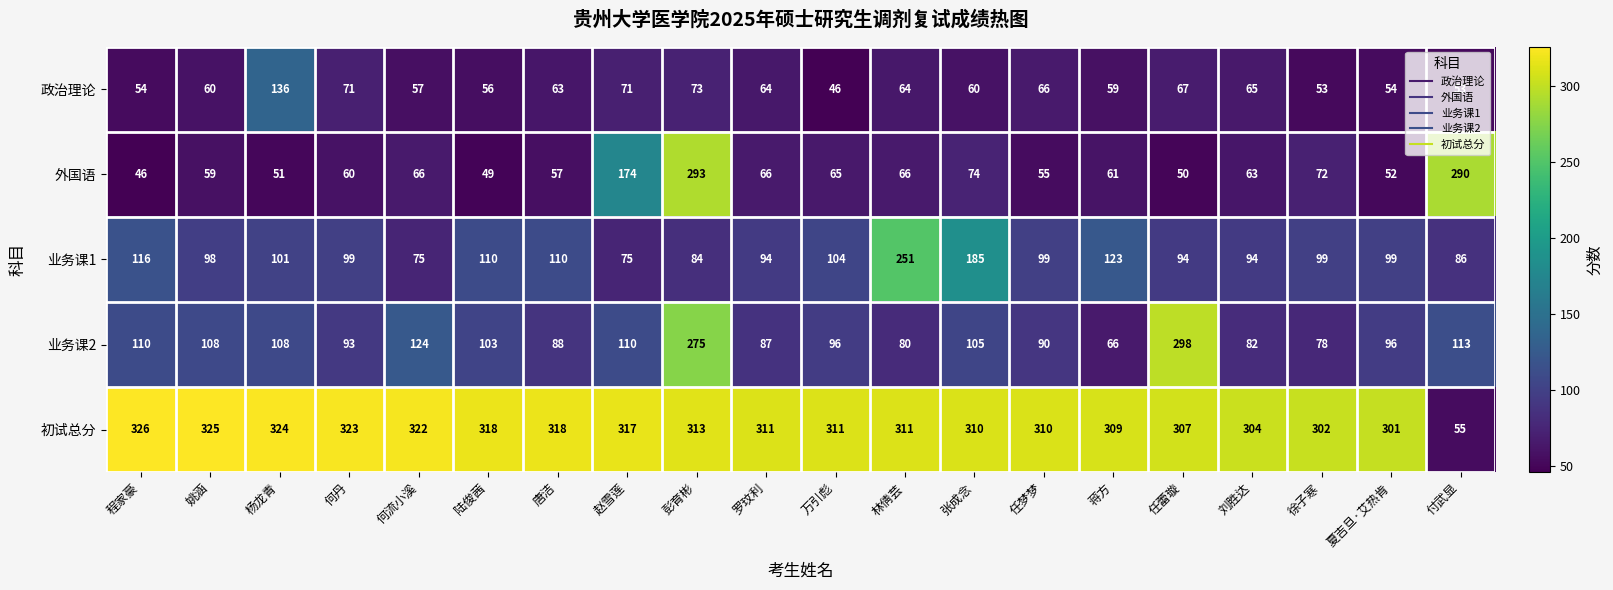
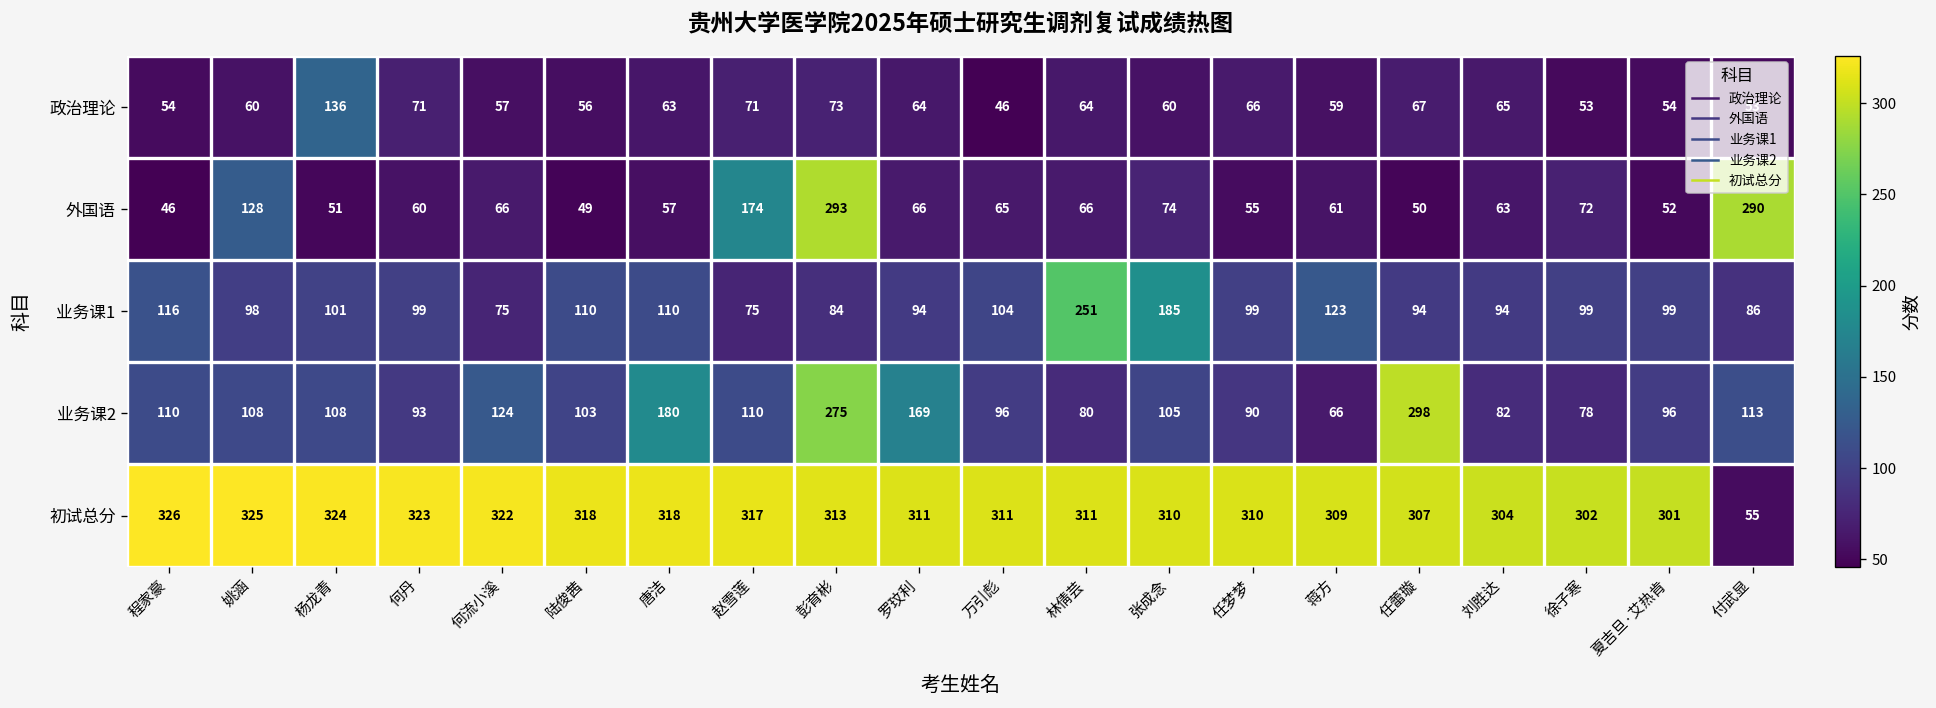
  {
    "政治理论": {
      "程家豪": 54,
      "姚涵": 60,
      "杨龙青": 136,
      "何丹": 71,
      "何流小溪": 57,
      "陆俊茜": 56,
      "唐洁": 63,
      "赵雪莲": 71,
      "彭育彬": 73,
      "罗玟利": 64,
      "万引彪": 46,
      "林倩芸": 64,
      "张成念": 60,
      "任梦梦": 66,
      "蒋方": 59,
      "任蕾璇": 67,
      "刘胜达": 65,
      "徐子寒": 53,
      "夏吉旦·艾热肯": 54
    },
    "外国语": {
      "程家豪": 46,
-     "姚涵": 59,
+     "姚涵": 128,
      "杨龙青": 51,
      "何丹": 60,
      "何流小溪": 66,
      "陆俊茜": 49,
      "唐洁": 57,
      "赵雪莲": 174,
      "彭育彬": 293,
      "罗玟利": 66,
      "万引彪": 65,
      "林倩芸": 66,
      "张成念": 74,
      "任梦梦": 55,
      "蒋方": 61,
      "任蕾璇": 50,
      "刘胜达": 63,
      "徐子寒": 72,
      "夏吉旦·艾热肯": 52,
      "付武显": 290
    },
    "业务课1": {
      "程家豪": 116,
      "姚涵": 98,
      "杨龙青": 101,
      "何丹": 99,
      "何流小溪": 75,
      "陆俊茜": 110,
      "唐洁": 110,
      "赵雪莲": 75,
      "彭育彬": 84,
      "罗玟利": 94,
      "万引彪": 104,
      "林倩芸": 251,
      "张成念": 185,
      "任梦梦": 99,
      "蒋方": 123,
      "任蕾璇": 94,
      "刘胜达": 94,
      "徐子寒": 99,
      "夏吉旦·艾热肯": 99,
      "付武显": 86
    },
    "业务课2": {
      "程家豪": 110,
      "姚涵": 108,
      "杨龙青": 108,
      "何丹": 93,
      "何流小溪": 124,
      "陆俊茜": 103,
-     "唐洁": 88,
+     "唐洁": 180,
      "赵雪莲": 110,
      "彭育彬": 275,
-     "罗玟利": 87,
+     "罗玟利": 169,
      "万引彪": 96,
      "林倩芸": 80,
      "张成念": 105,
      "任梦梦": 90,
      "蒋方": 66,
      "任蕾璇": 298,
      "刘胜达": 82,
      "徐子寒": 78,
      "夏吉旦·艾热肯": 96,
      "付武显": 113
    },
    "初试总分": {
      "程家豪": 326,
      "姚涵": 325,
      "杨龙青": 324,
      "何丹": 323,
      "何流小溪": 322,
      "陆俊茜": 318,
      "唐洁": 318,
      "赵雪莲": 317,
      "彭育彬": 313,
      "罗玟利": 311,
      "万引彪": 311,
      "林倩芸": 311,
      "张成念": 310,
      "任梦梦": 310,
      "蒋方": 309,
      "任蕾璇": 307,
      "刘胜达": 304,
      "徐子寒": 302,
      "夏吉旦·艾热肯": 301,
      "付武显": 55
    }
  }
